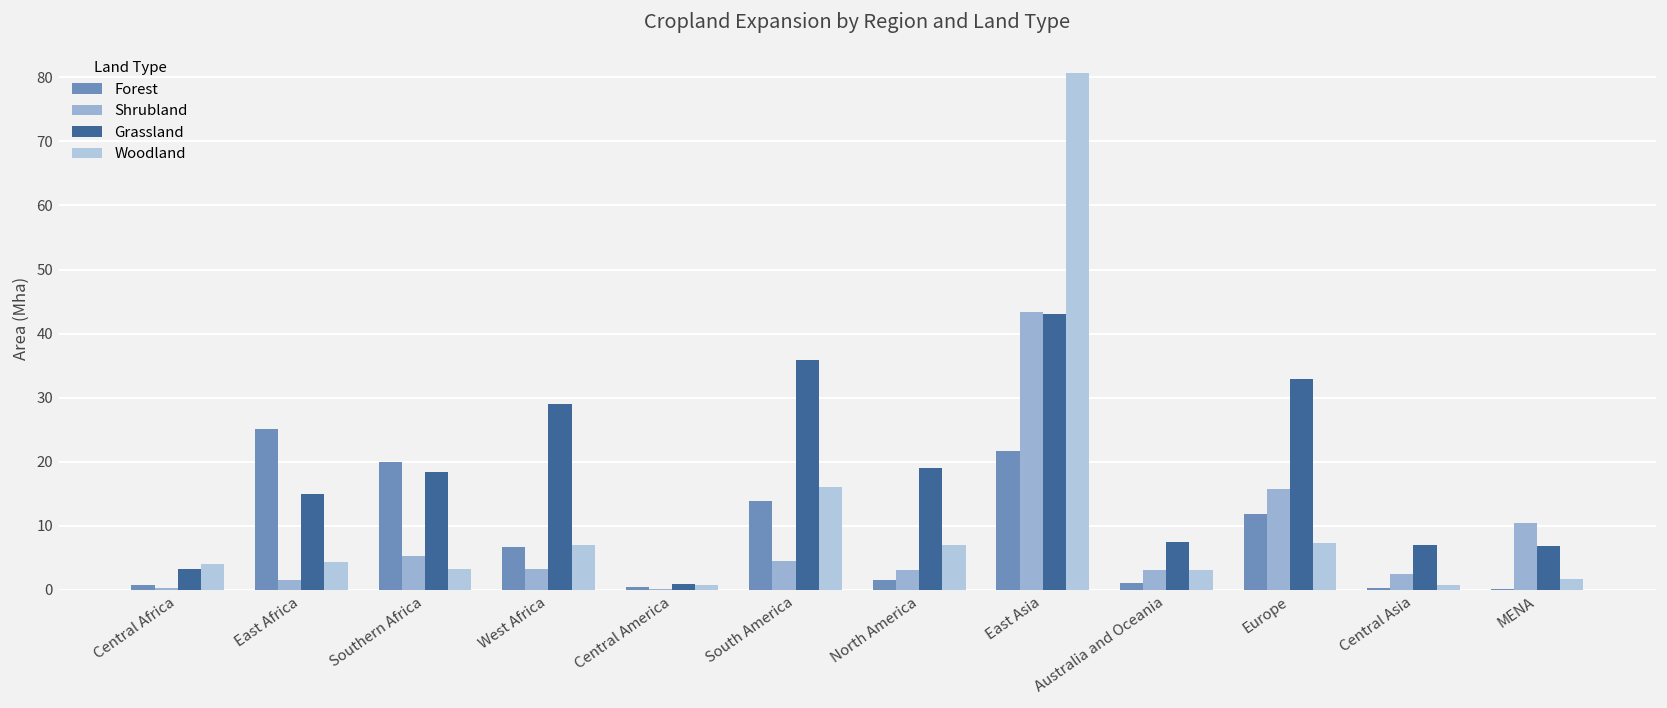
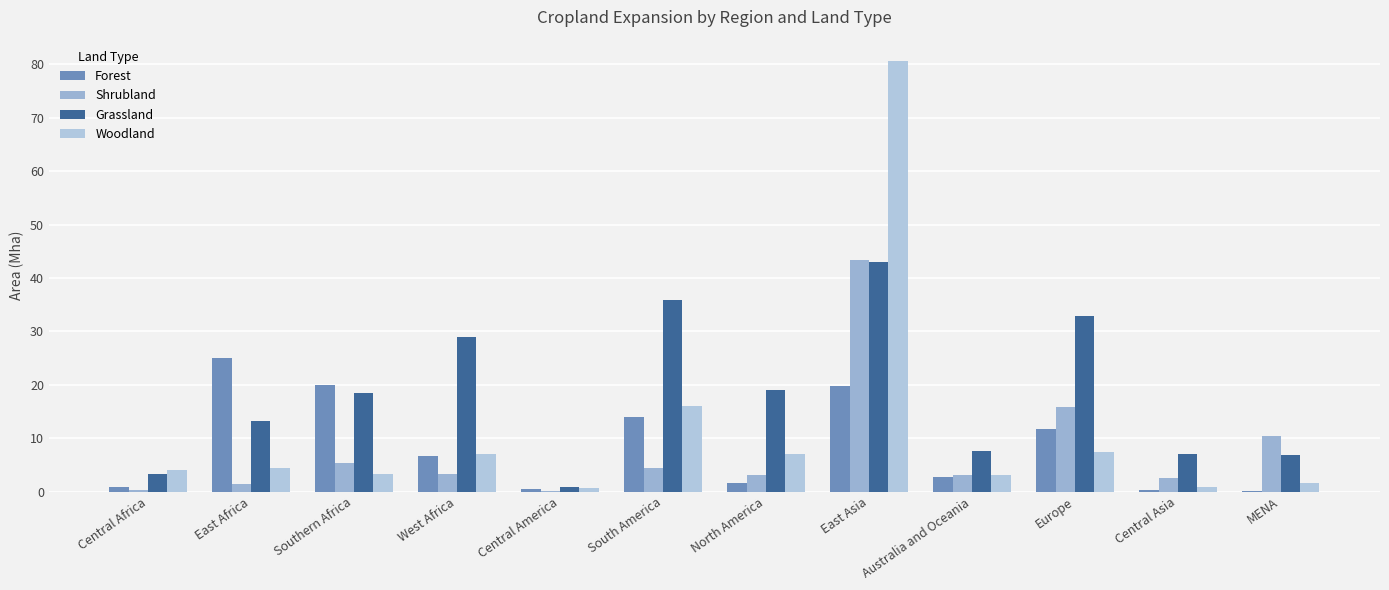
  {
    "Forest": {
      "Central Africa": 1,
      "East Africa": 25,
      "Southern Africa": 20,
      "West Africa": 7,
      "Central America": 1,
      "South America": 14,
      "North America": 2,
-     "East Asia": 22,
-     "Australia and Oceania": 1,
+     "East Asia": 20,
+     "Australia and Oceania": 3,
      "Europe": 12
    },
    "Grassland": {
      "Central Africa": 3,
-     "East Africa": 15,
+     "East Africa": 13,
      "Southern Africa": 18,
      "West Africa": 29,
      "Central America": 1,
      "South America": 36,
      "North America": 19,
      "East Asia": 43,
      "Australia and Oceania": 8,
      "Europe": 33,
      "Central Asia": 7,
      "MENA": 7
    }
  }
